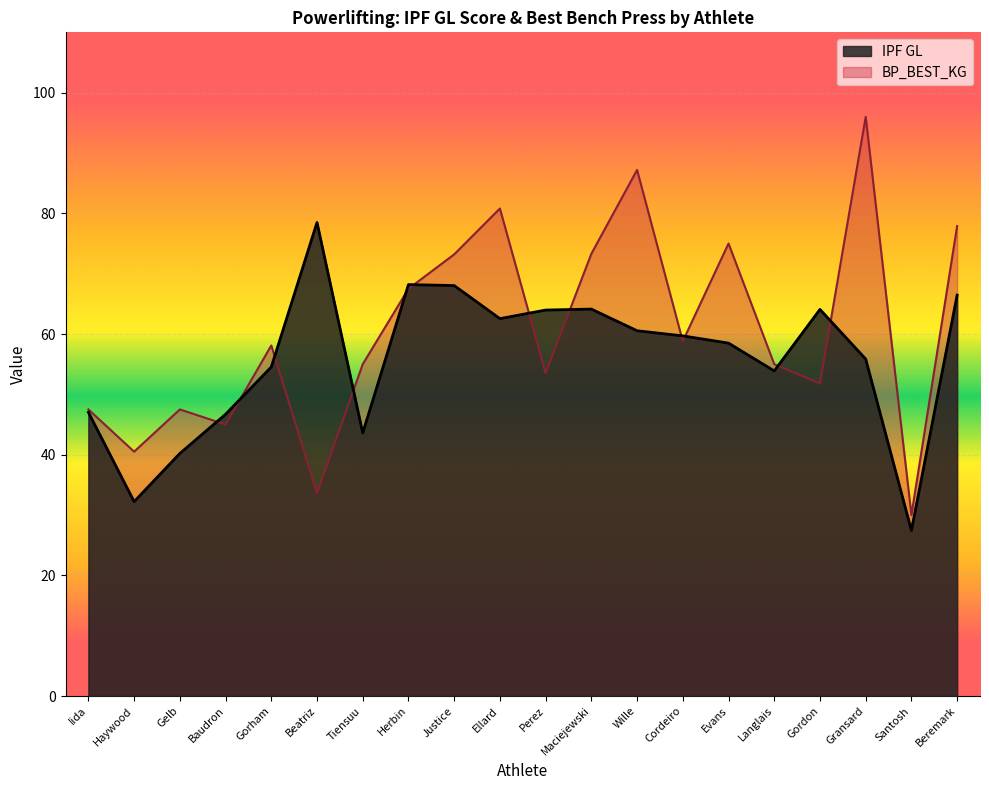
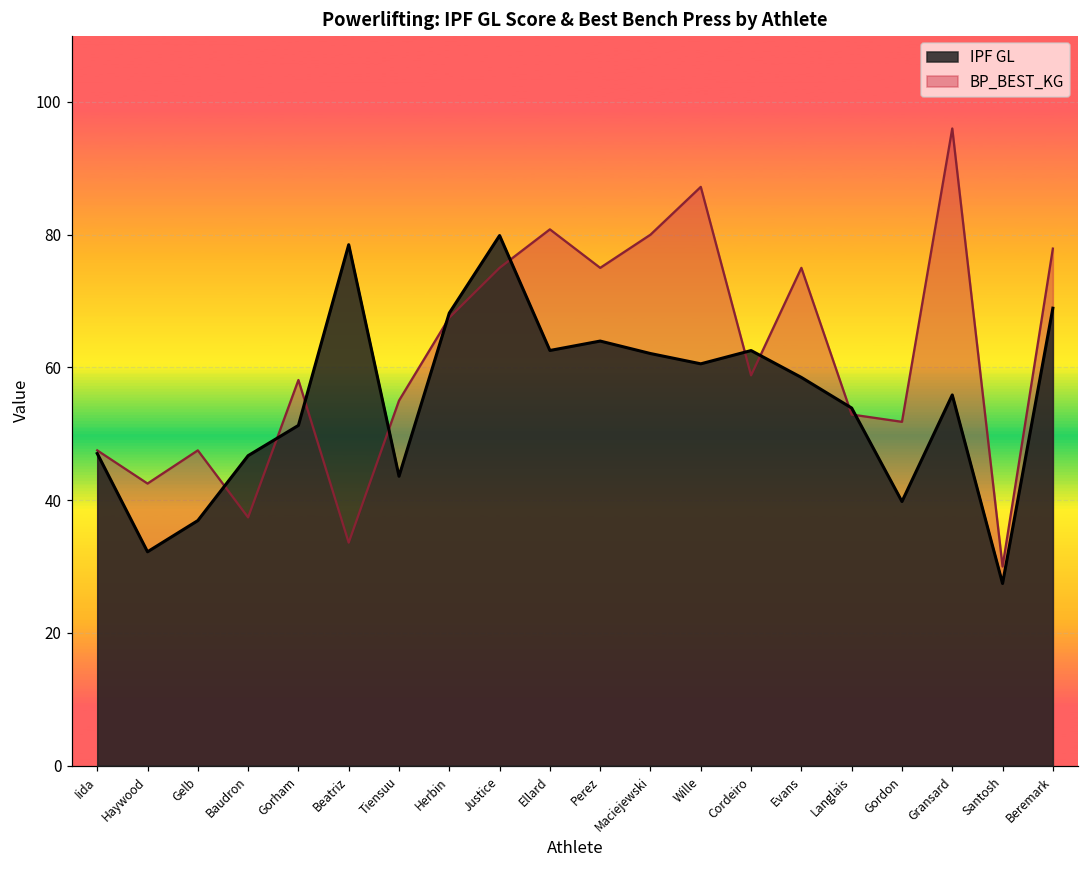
  {
    "IPF GL": {
      "Iida": 47,
      "Haywood": 32,
-     "Gelb": 40,
+     "Gelb": 37,
      "Baudron": 47,
-     "Gorham": 55,
+     "Gorham": 51,
      "Beatriz": 78,
      "Tiensuu": 44,
      "Herbin": 68,
-     "Justice": 68,
+     "Justice": 80,
      "Ellard": 63,
      "Perez": 64,
-     "Maciejewski": 64,
+     "Maciejewski": 62,
      "Wille": 61,
-     "Cordeiro": 60,
+     "Cordeiro": 63,
      "Evans": 58,
      "Langlais": 54,
-     "Gordon": 64,
+     "Gordon": 40,
      "Gransard": 56,
      "Santosh": 27,
-     "Beremark": 66
+     "Beremark": 69
    },
    "BP_BEST_KG": {
      "Iida": 48,
-     "Haywood": 41,
+     "Haywood": 43,
      "Gelb": 48,
-     "Baudron": 45,
+     "Baudron": 37,
      "Gorham": 58,
      "Beatriz": 34,
      "Tiensuu": 55,
      "Herbin": 68,
-     "Justice": 73,
+     "Justice": 75,
      "Ellard": 81,
-     "Perez": 54,
-     "Maciejewski": 73,
+     "Perez": 75,
+     "Maciejewski": 80,
      "Wille": 87,
      "Cordeiro": 59,
      "Evans": 75,
-     "Langlais": 55,
+     "Langlais": 53,
      "Gordon": 52,
      "Gransard": 96,
      "Santosh": 30,
      "Beremark": 78
    }
  }
